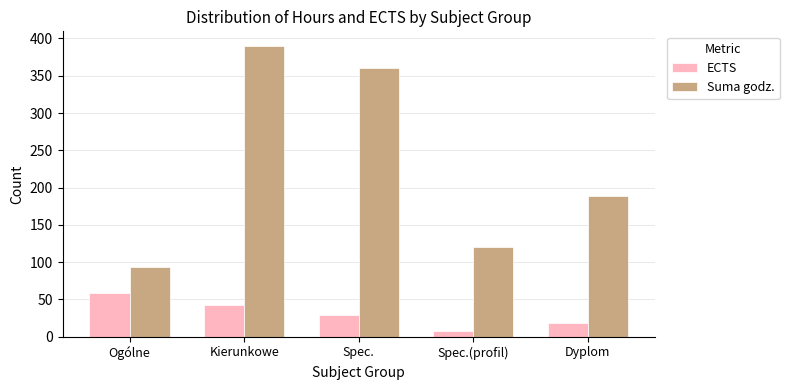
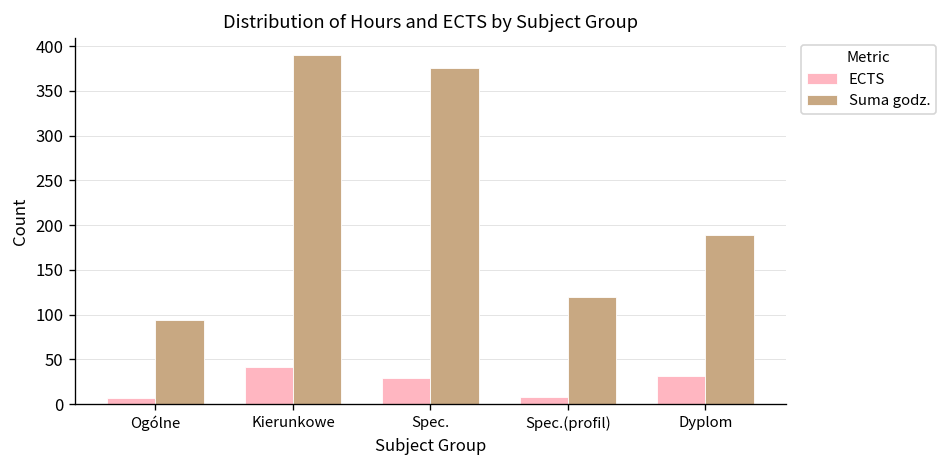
  {
    "ECTS": {
-     "Ogólne": 60,
+     "Ogólne": 10,
      "Kierunkowe": 40,
      "Spec.": 30,
      "Spec.(profil)": 10,
-     "Dyplom": 20
+     "Dyplom": 30
    },
    "Suma godz.": {
      "Ogólne": 90,
      "Kierunkowe": 390,
-     "Spec.": 360,
+     "Spec.": 380,
      "Spec.(profil)": 120,
      "Dyplom": 190
    }
  }
